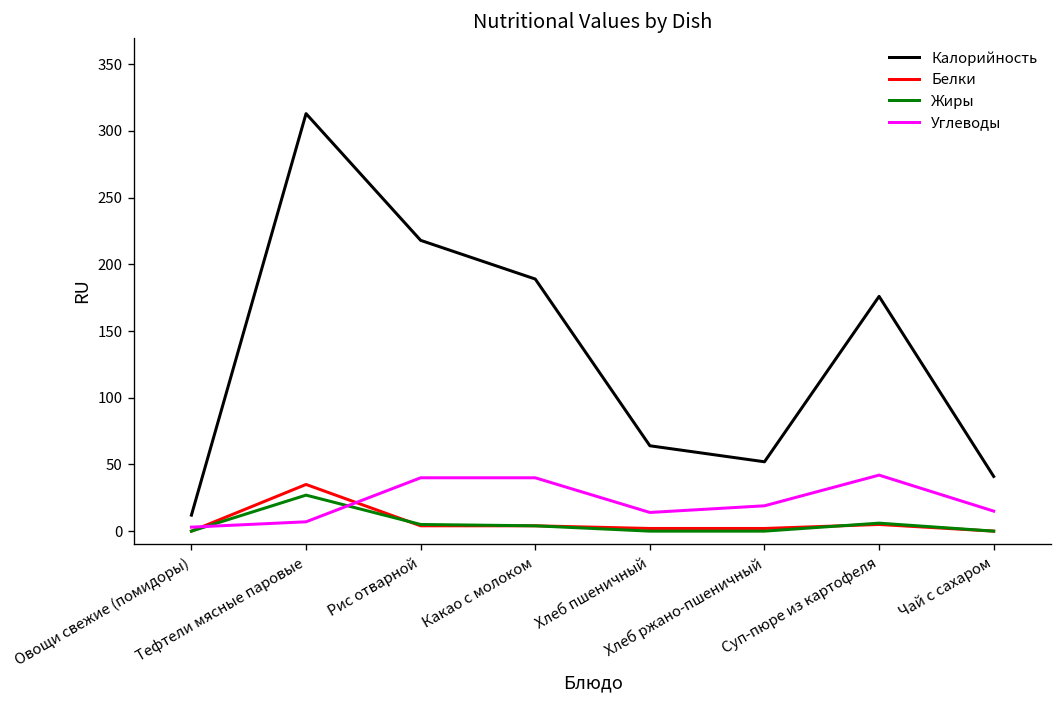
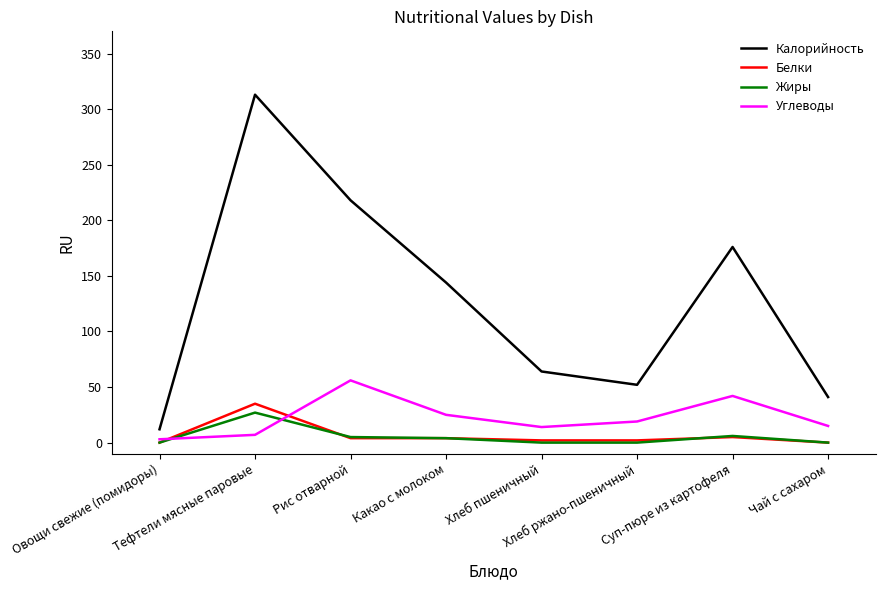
  {
    "Калорийность": {
      "Овощи свежие (помидоры)": 12,
      "Тефтели мясные паровые": 313,
      "Рис отварной": 218,
-     "Какао с молоком": 189,
+     "Какао с молоком": 144,
      "Хлеб пшеничный": 64,
      "Хлеб ржано-пшеничный": 52,
      "Суп-пюре из картофеля": 176,
      "Чай с сахаром": 41
    },
    "Белки": {
      "Тефтели мясные паровые": 35
    },
    "Жиры": {
      "Тефтели мясные паровые": 27
    },
    "Углеводы": {
      "Овощи свежие (помидоры)": 3,
      "Тефтели мясные паровые": 7,
-     "Рис отварной": 40,
-     "Какао с молоком": 40,
+     "Рис отварной": 56,
+     "Какао с молоком": 25,
      "Хлеб пшеничный": 14,
      "Хлеб ржано-пшеничный": 19,
      "Суп-пюре из картофеля": 42,
      "Чай с сахаром": 15
    }
  }
